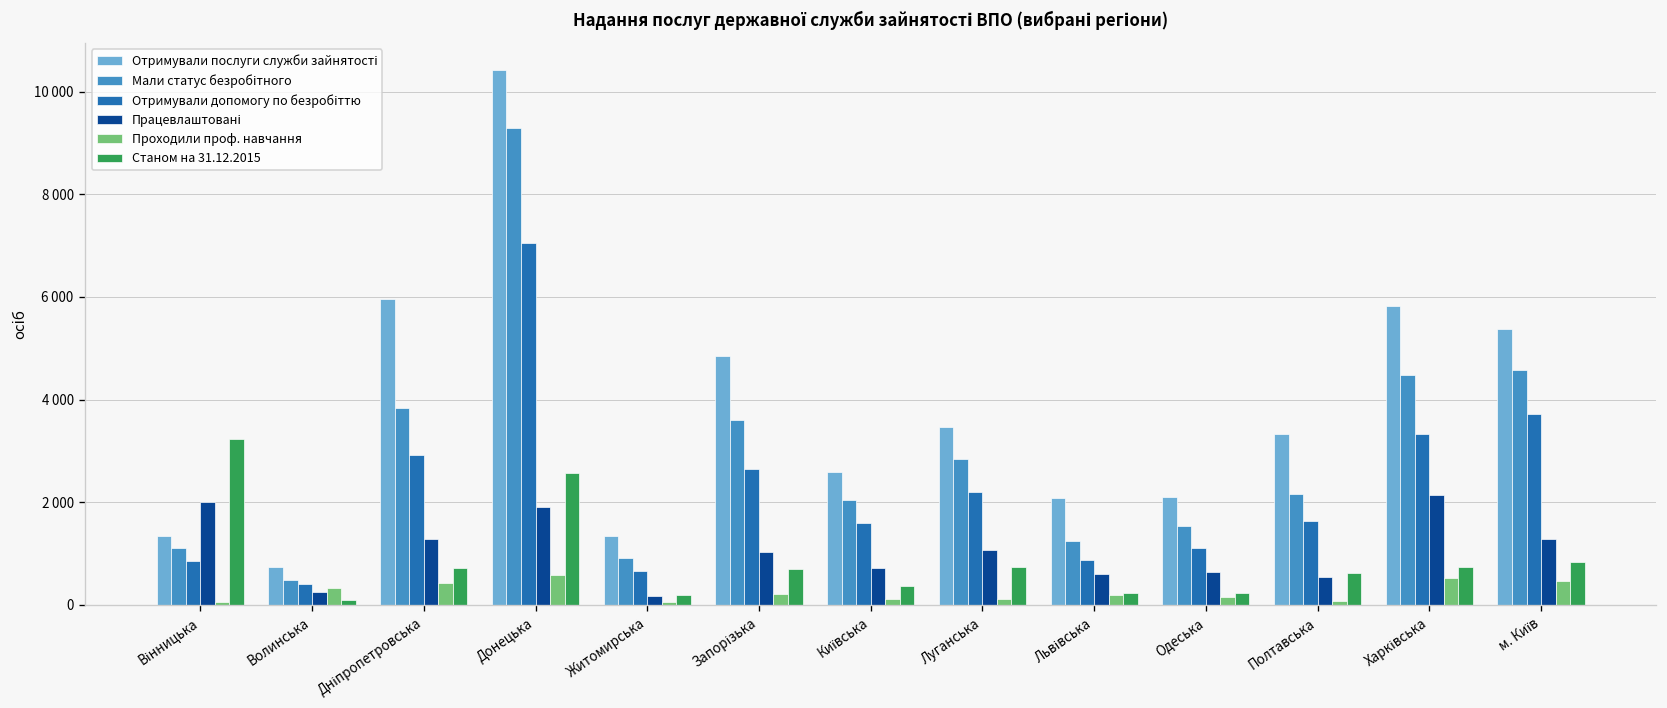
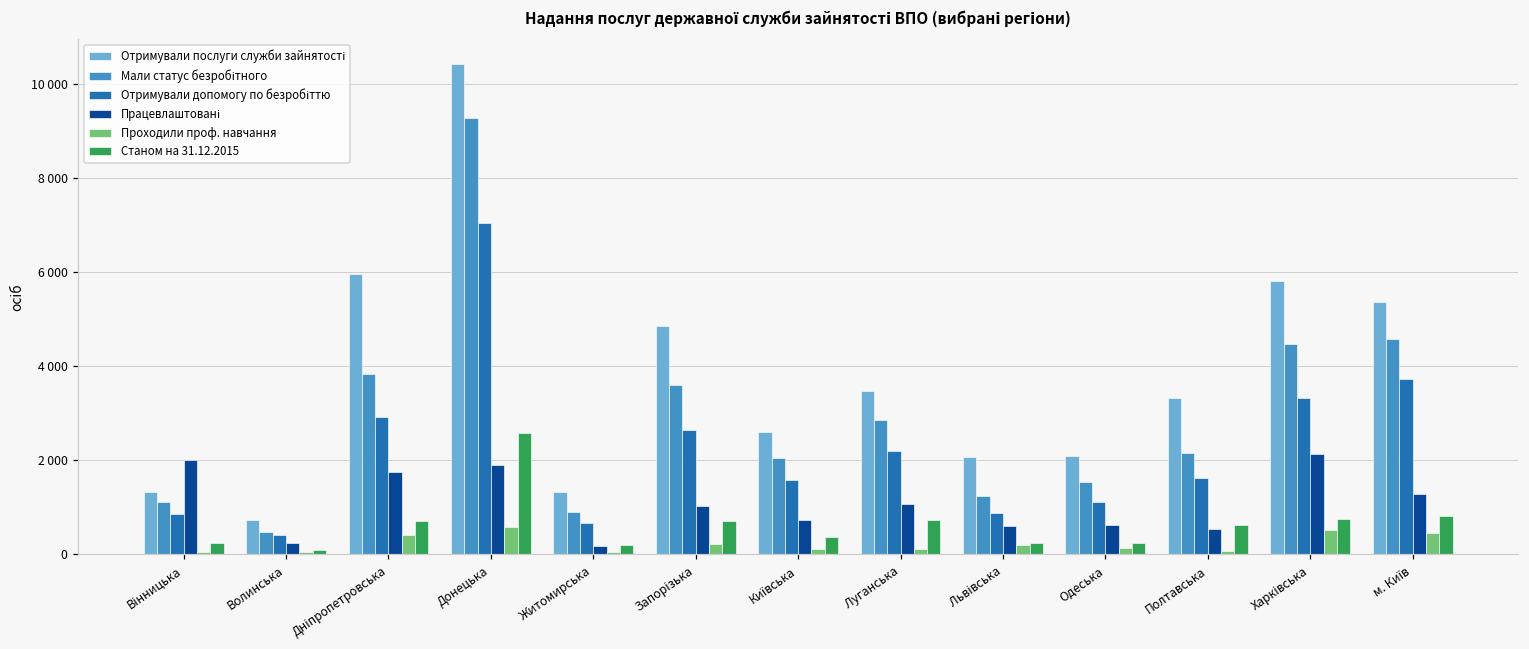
  {
    "Працевлаштовані": {
      "Вінницька": 2000,
      "Волинська": 200,
-     "Дніпропетровська": 1300,
+     "Дніпропетровська": 1800,
      "Донецька": 1900,
      "Житомирська": 200,
      "Запорізька": 1000,
      "Київська": 700,
      "Луганська": 1100,
      "Львівська": 600,
      "Одеська": 600,
      "Полтавська": 500,
      "Харківська": 2100,
      "м. Київ": 1300
    },
    "Проходили проф. навчання": {
-     "Волинська": 300,
+     "Волинська": 0,
      "Дніпропетровська": 400,
      "Донецька": 600,
      "Запорізька": 200,
      "Київська": 100,
      "Луганська": 100,
      "Львівська": 200,
      "Одеська": 100,
      "Полтавська": 100,
      "Харківська": 500,
      "м. Київ": 500
    },
    "Станом на 31.12.2015": {
-     "Вінницька": 3200,
+     "Вінницька": 200,
      "Волинська": 100,
      "Дніпропетровська": 700,
      "Донецька": 2600,
      "Житомирська": 200,
      "Запорізька": 700,
      "Київська": 400,
      "Луганська": 700,
      "Львівська": 200,
      "Одеська": 200,
      "Полтавська": 600,
      "Харківська": 700,
      "м. Київ": 800
    }
  }
